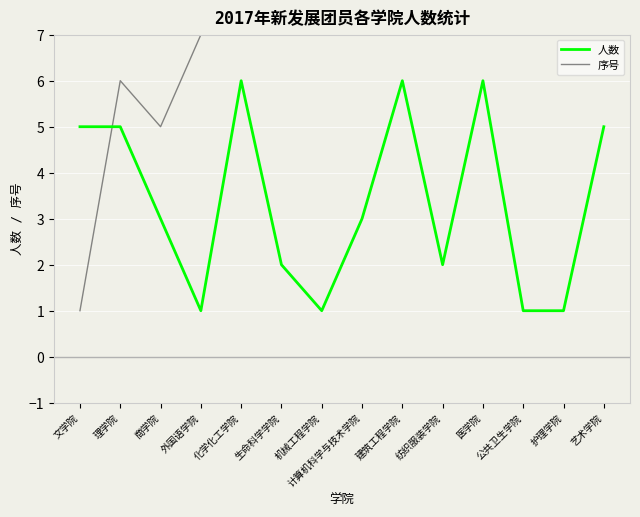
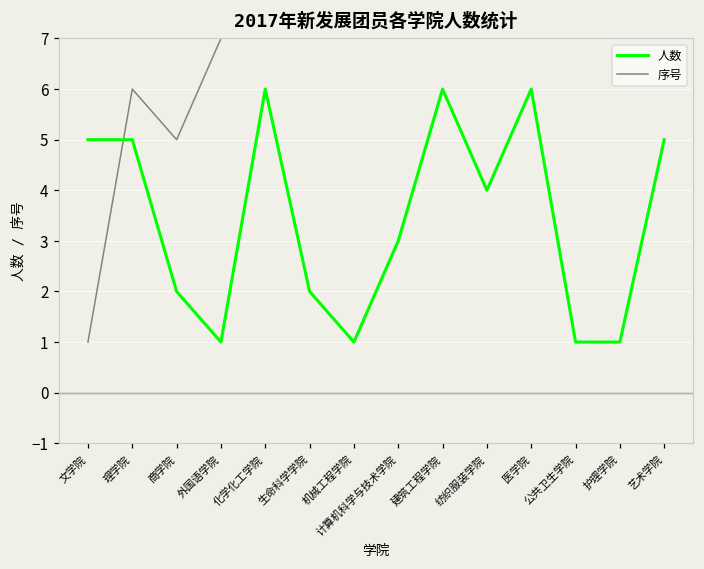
  {
    "人数": {
      "文学院": 5,
      "理学院": 5,
-     "商学院": 3,
+     "商学院": 2,
      "外国语学院": 1,
      "化学化工学院": 6,
      "生命科学学院": 2,
      "机械工程学院": 1,
      "计算机科学与技术学院": 3,
      "建筑工程学院": 6,
-     "纺织服装学院": 2,
+     "纺织服装学院": 4,
      "医学院": 6,
      "公共卫生学院": 1,
      "护理学院": 1,
      "艺术学院": 5
    },
    "序号": {
      "文学院": 1,
      "理学院": 6,
      "商学院": 5,
      "外国语学院": 7
    }
  }
